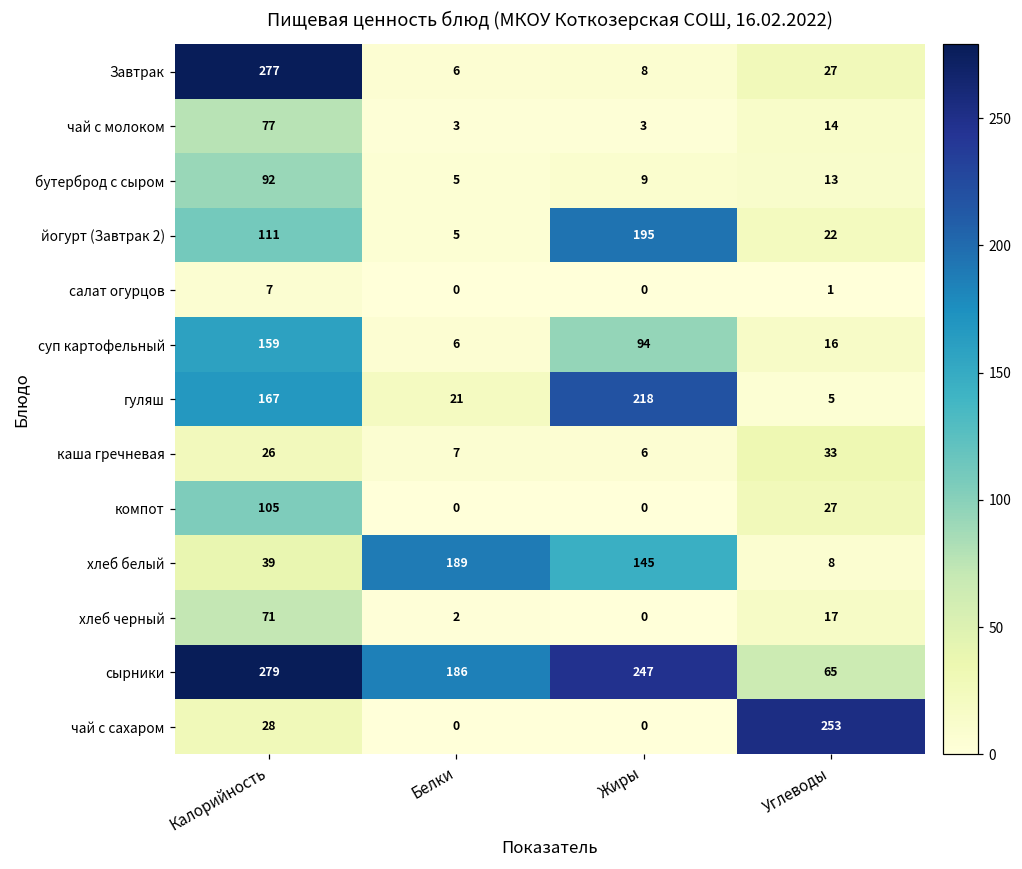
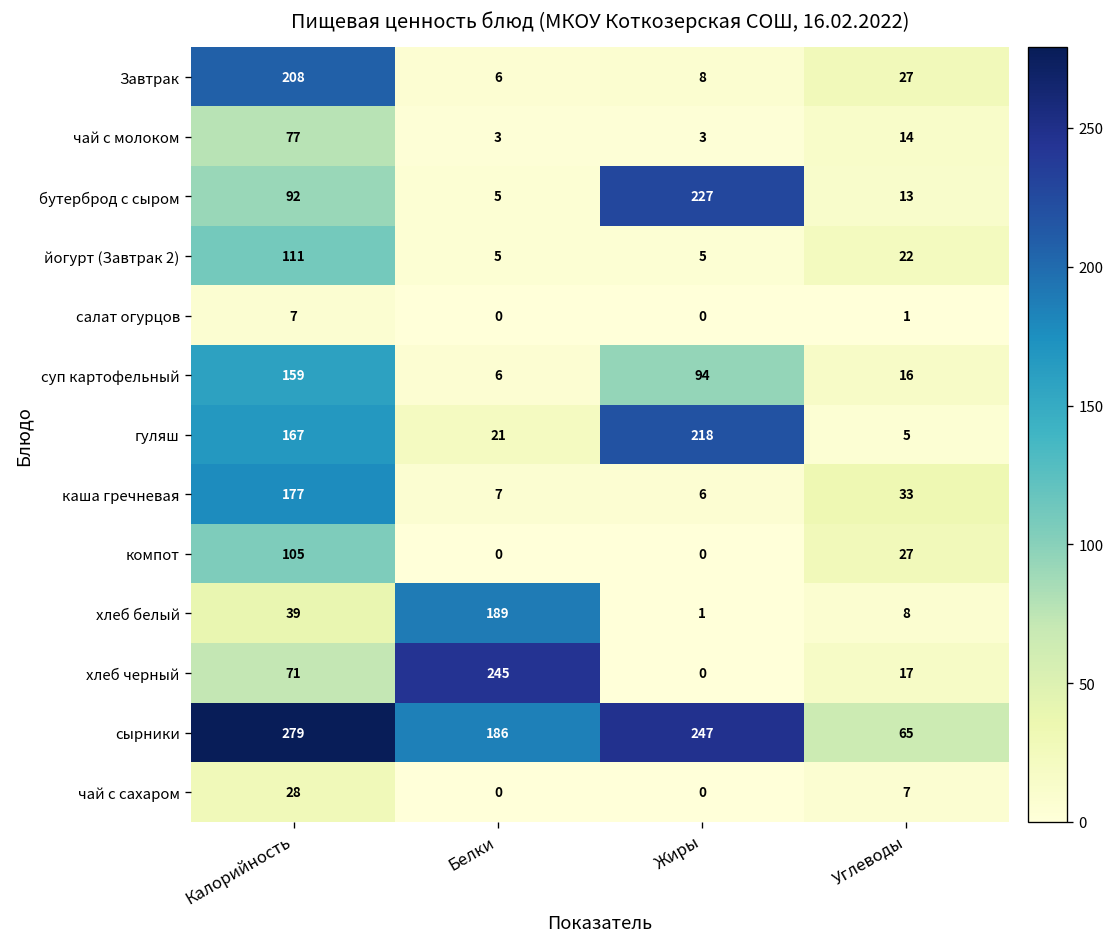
  {
    "Завтрак": {
-     "Калорийность": 277,
+     "Калорийность": 208,
      "Белки": 6,
      "Жиры": 8,
      "Углеводы": 27
    },
    "чай с молоком": {
      "Калорийность": 77,
      "Белки": 3,
      "Жиры": 3,
      "Углеводы": 14
    },
    "бутерброд с сыром": {
      "Калорийность": 92,
      "Белки": 5,
-     "Жиры": 9,
+     "Жиры": 227,
      "Углеводы": 13
    },
    "йогурт (Завтрак 2)": {
      "Калорийность": 111,
      "Белки": 5,
-     "Жиры": 195,
+     "Жиры": 5,
      "Углеводы": 22
    },
    "салат огурцов": {
      "Калорийность": 7,
      "Белки": 0,
      "Жиры": 0,
      "Углеводы": 1
    },
    "суп картофельный": {
      "Калорийность": 159,
      "Белки": 6,
      "Жиры": 94,
      "Углеводы": 16
    },
    "гуляш": {
      "Калорийность": 167,
      "Белки": 21,
      "Жиры": 218,
      "Углеводы": 5
    },
    "каша гречневая": {
-     "Калорийность": 26,
+     "Калорийность": 177,
      "Белки": 7,
      "Жиры": 6,
      "Углеводы": 33
    },
    "компот": {
      "Калорийность": 105,
      "Белки": 0,
      "Жиры": 0,
      "Углеводы": 27
    },
    "хлеб белый": {
      "Калорийность": 39,
      "Белки": 189,
-     "Жиры": 145,
+     "Жиры": 1,
      "Углеводы": 8
    },
    "хлеб черный": {
      "Калорийность": 71,
-     "Белки": 2,
+     "Белки": 245,
      "Жиры": 0,
      "Углеводы": 17
    },
    "сырники": {
      "Калорийность": 279,
      "Белки": 186,
      "Жиры": 247,
      "Углеводы": 65
    },
    "чай с сахаром": {
      "Калорийность": 28,
      "Белки": 0,
      "Жиры": 0,
-     "Углеводы": 253
+     "Углеводы": 7
    }
  }
